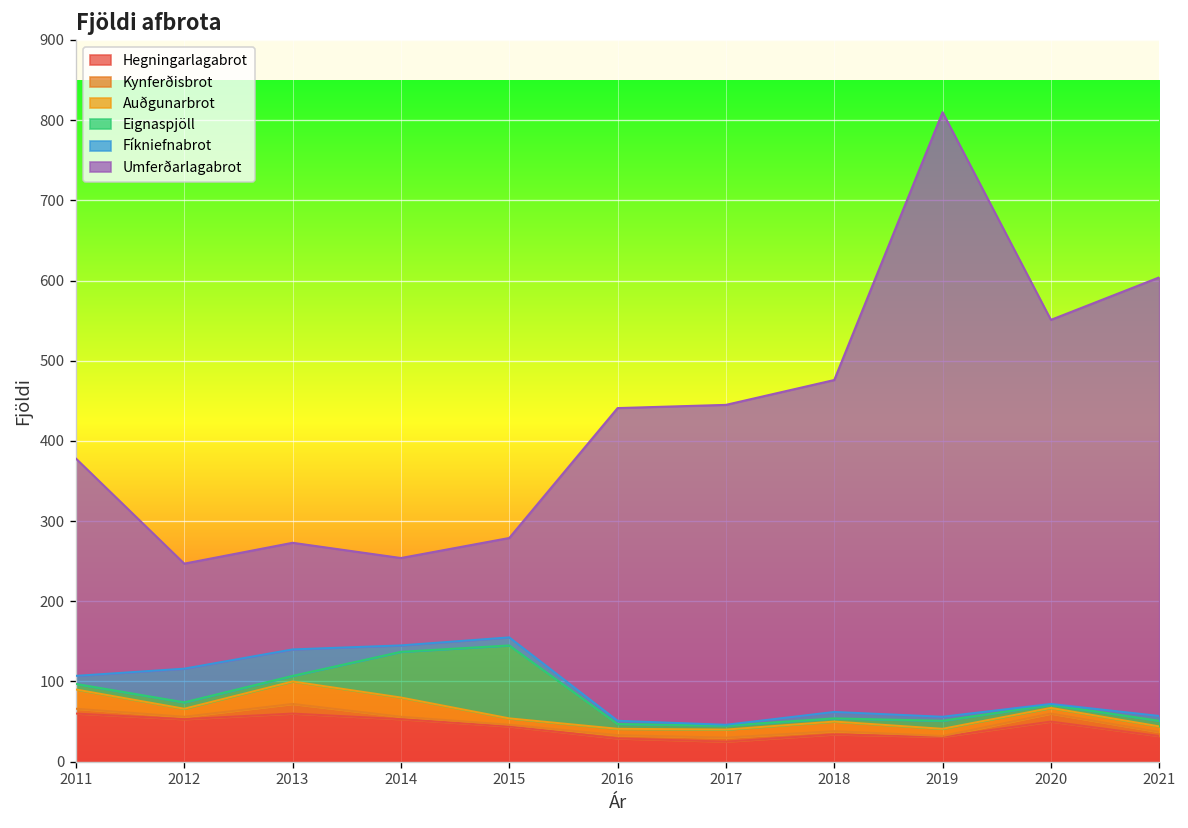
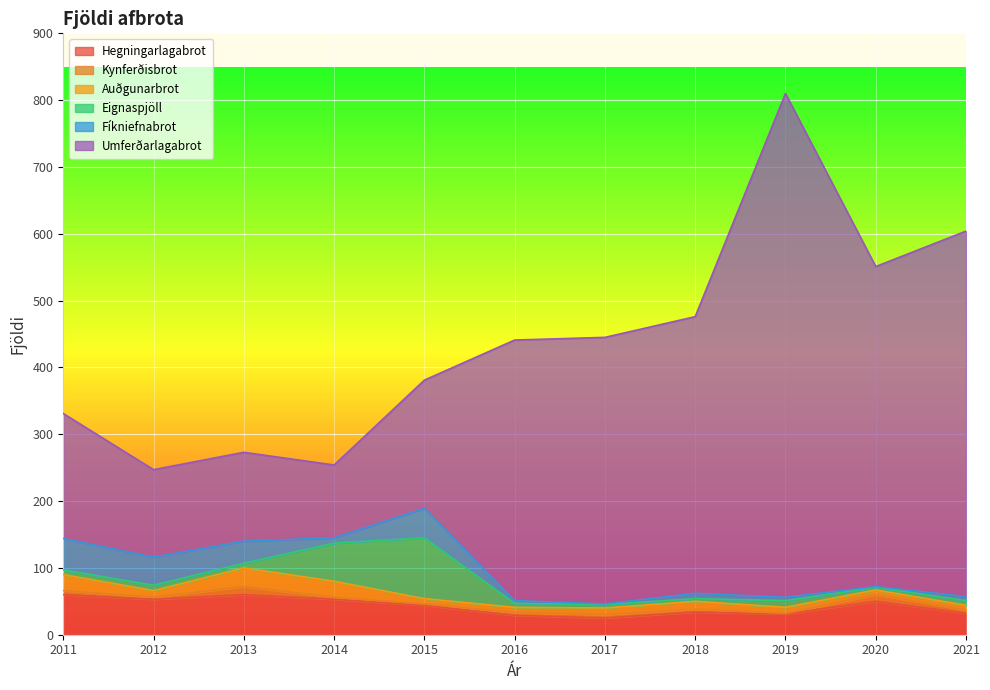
  {
    "Eignaspjöll": {
      "2011": 10,
      "2012": 10,
      "2013": 10,
      "2014": 60,
      "2015": 90,
      "2016": 10,
      "2018": 0,
      "2019": 10,
      "2021": 10
    },
    "Fíkniefnabrot": {
-     "2011": 10,
+     "2011": 50,
      "2012": 40,
      "2013": 30,
      "2014": 10,
-     "2015": 10,
+     "2015": 40,
      "2016": 0,
      "2018": 10,
      "2019": 10,
      "2021": 10
    },
    "Umferðarlagabrot": {
-     "2011": 270,
+     "2011": 190,
      "2012": 130,
      "2013": 130,
      "2014": 110,
-     "2015": 120,
+     "2015": 190,
      "2016": 390,
      "2017": 400,
      "2018": 410,
      "2019": 750,
      "2020": 480,
      "2021": 550
    }
  }
